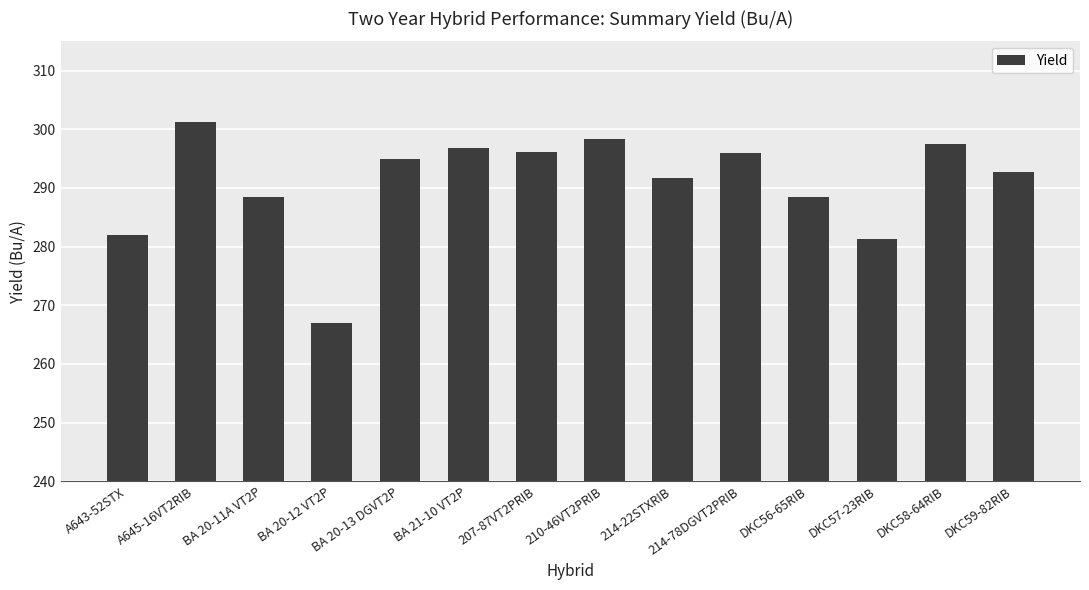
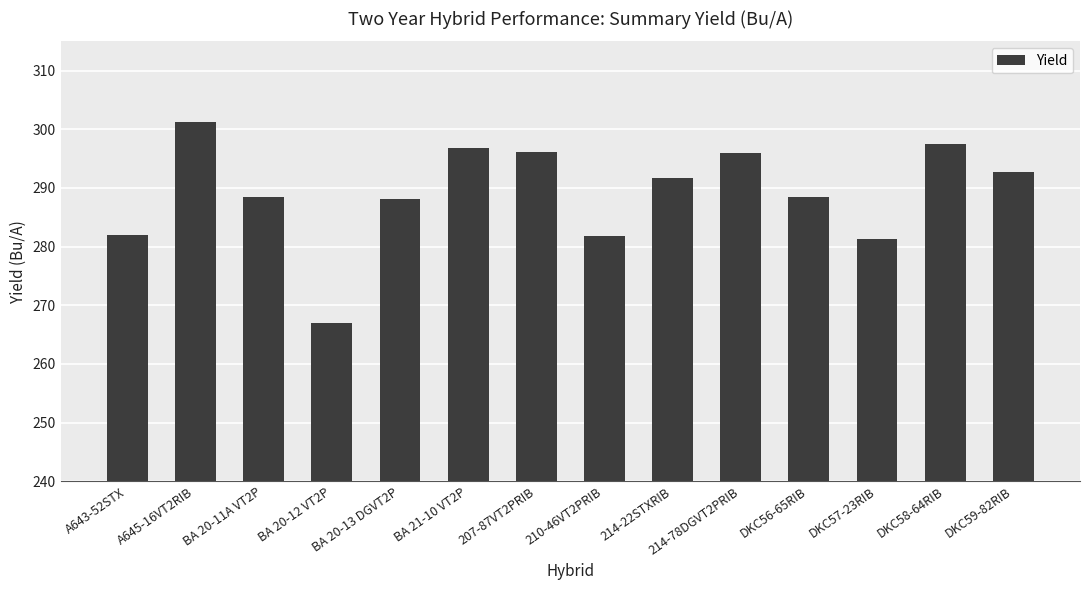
  {
    "A643-52STX": 282,
    "A645-16VT2RIB": 301,
    "BA 20-11A VT2P": 289,
    "BA 20-12 VT2P": 267,
-   "BA 20-13 DGVT2P": 295,
+   "BA 20-13 DGVT2P": 288,
    "BA 21-10 VT2P": 297,
    "207-87VT2PRIB": 296,
-   "210-46VT2PRIB": 298,
+   "210-46VT2PRIB": 282,
    "214-22STXRIB": 292,
    "214-78DGVT2PRIB": 296,
    "DKC56-65RIB": 288,
    "DKC57-23RIB": 281,
    "DKC58-64RIB": 298,
    "DKC59-82RIB": 293
  }
